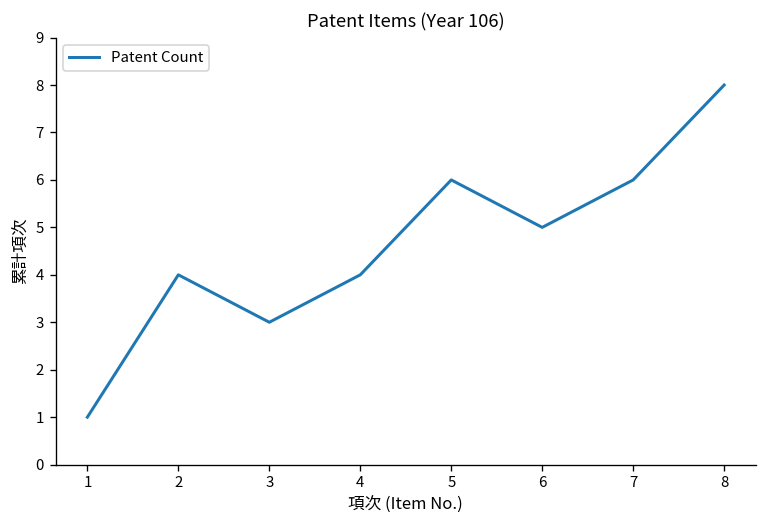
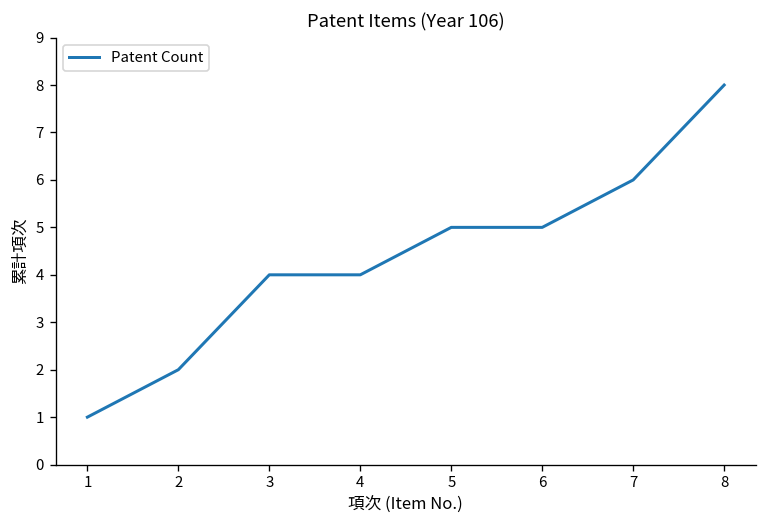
  {
    "1": 1,
-   "2": 4,
-   "3": 3,
+   "2": 2,
+   "3": 4,
    "4": 4,
-   "5": 6,
+   "5": 5,
    "6": 5,
    "7": 6,
    "8": 8
  }
